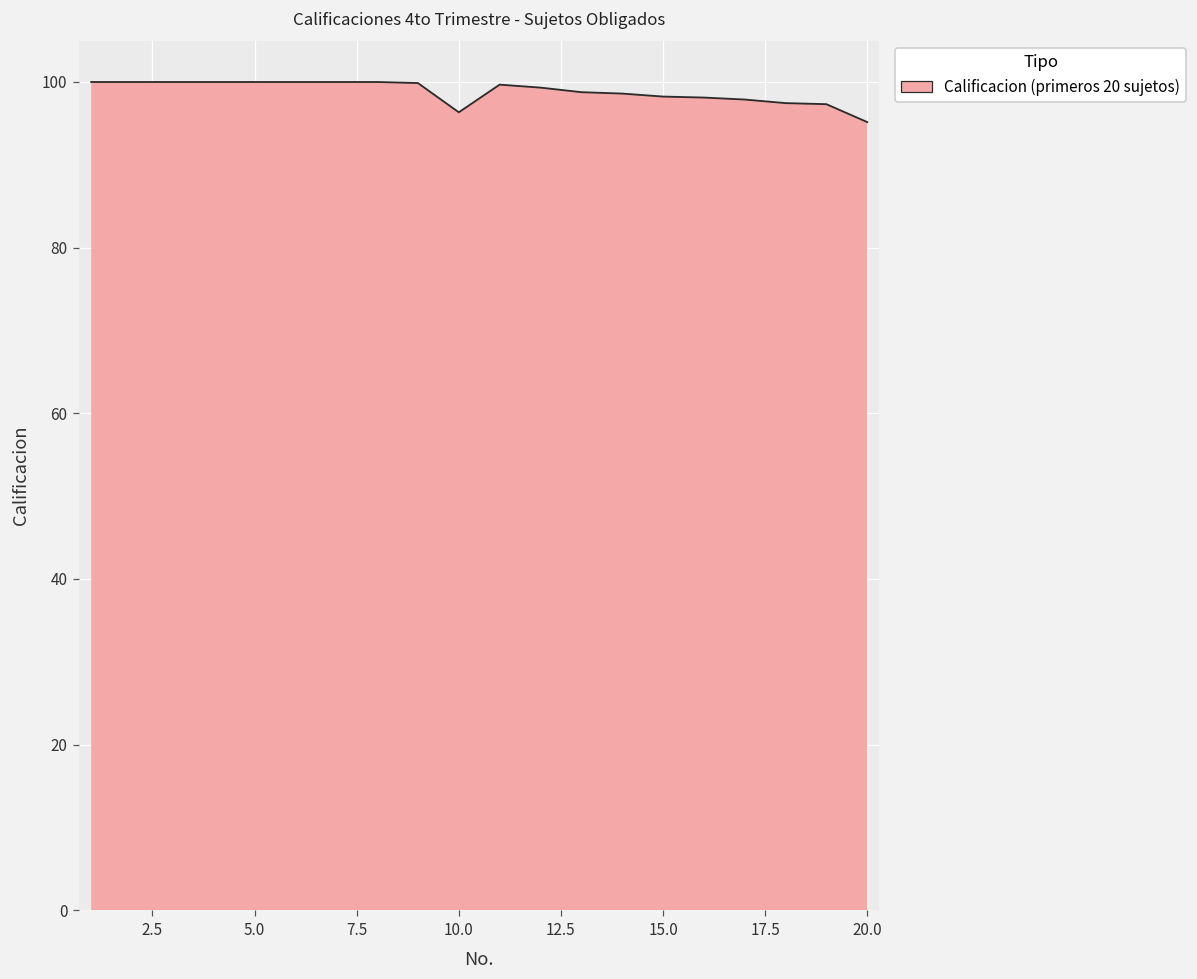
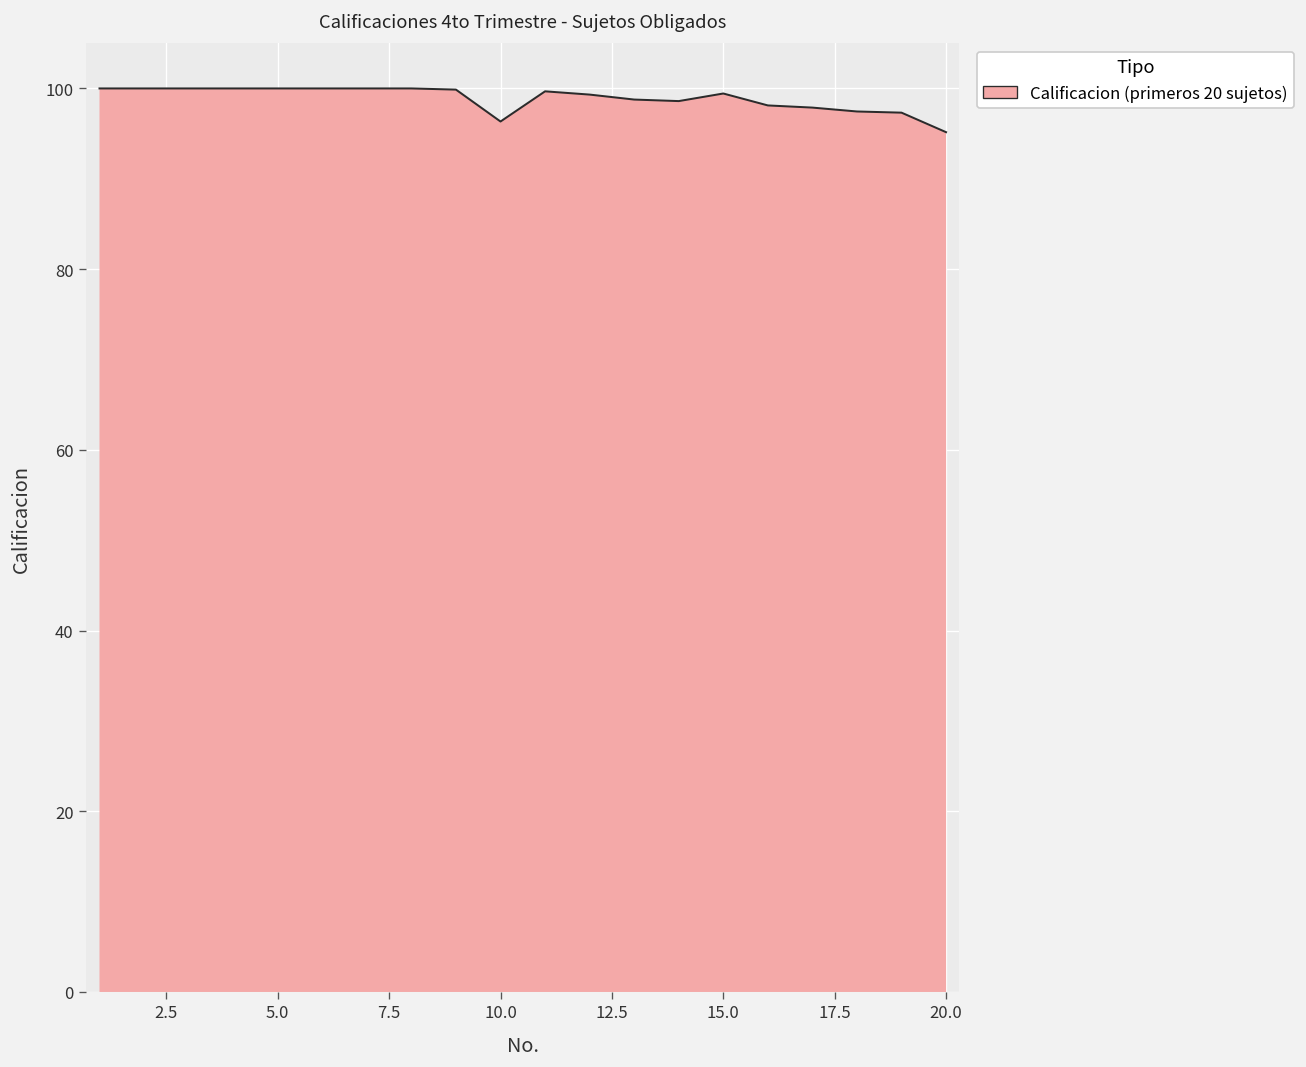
  {
    "5.0": 100,
    "10.0": 96,
-   "15.0": 98,
+   "15.0": 99,
    "20.0": 95
  }
